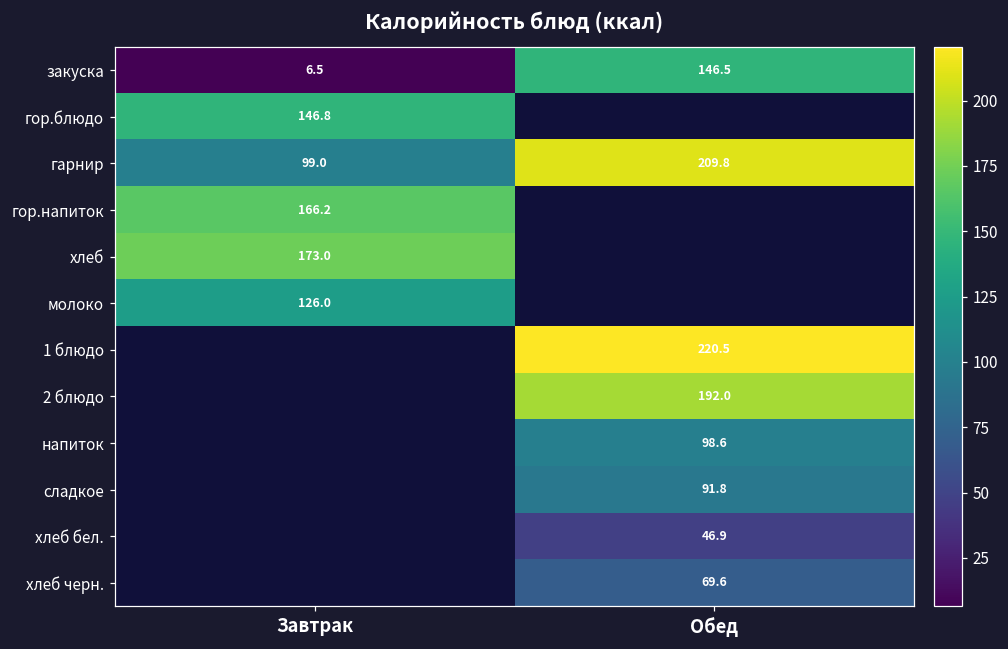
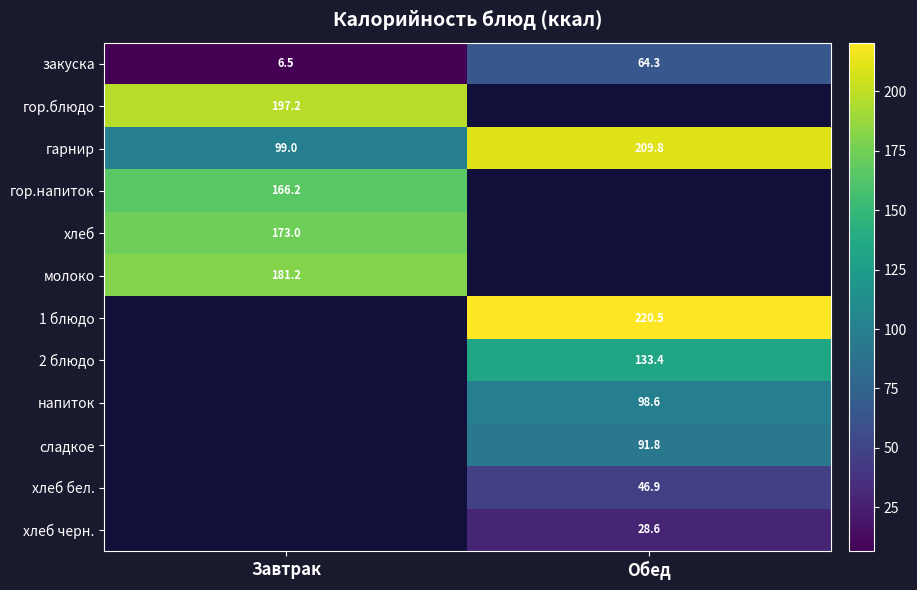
  {
    "закуска": {
      "Завтрак": 6.5,
-     "Обед": 146.5
+     "Обед": 64.3
    },
    "гор.блюдо": {
-     "Завтрак": 146.8
+     "Завтрак": 197.2
    },
    "гарнир": {
      "Завтрак": 99.0,
      "Обед": 209.8
    },
    "гор.напиток": {
      "Завтрак": 166.2
    },
    "хлеб": {
      "Завтрак": 173.0
    },
    "молоко": {
-     "Завтрак": 126.0
+     "Завтрак": 181.2
    },
    "1 блюдо": {
      "Обед": 220.5
    },
    "2 блюдо": {
-     "Обед": 192.0
+     "Обед": 133.4
    },
    "напиток": {
      "Обед": 98.6
    },
    "сладкое": {
      "Обед": 91.8
    },
    "хлеб бел.": {
      "Обед": 46.9
    },
    "хлеб черн.": {
-     "Обед": 69.6
+     "Обед": 28.6
    }
  }
